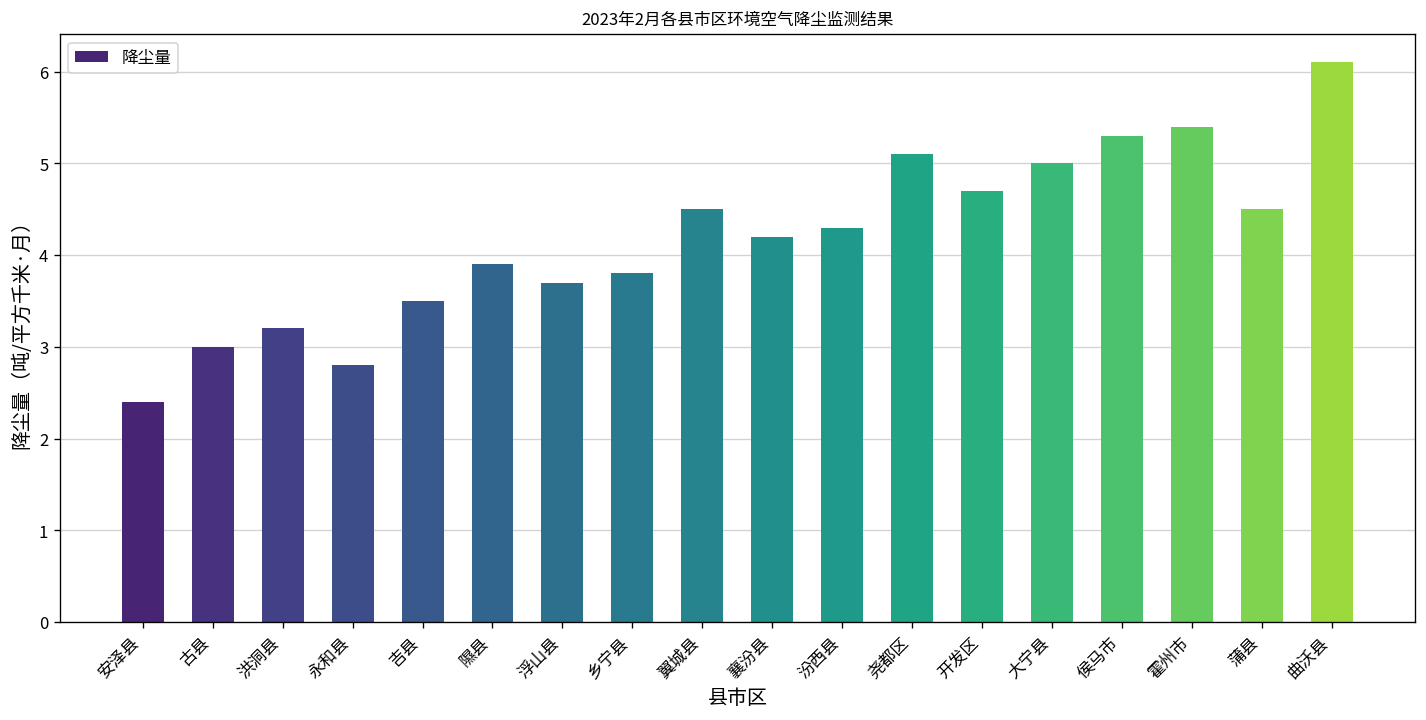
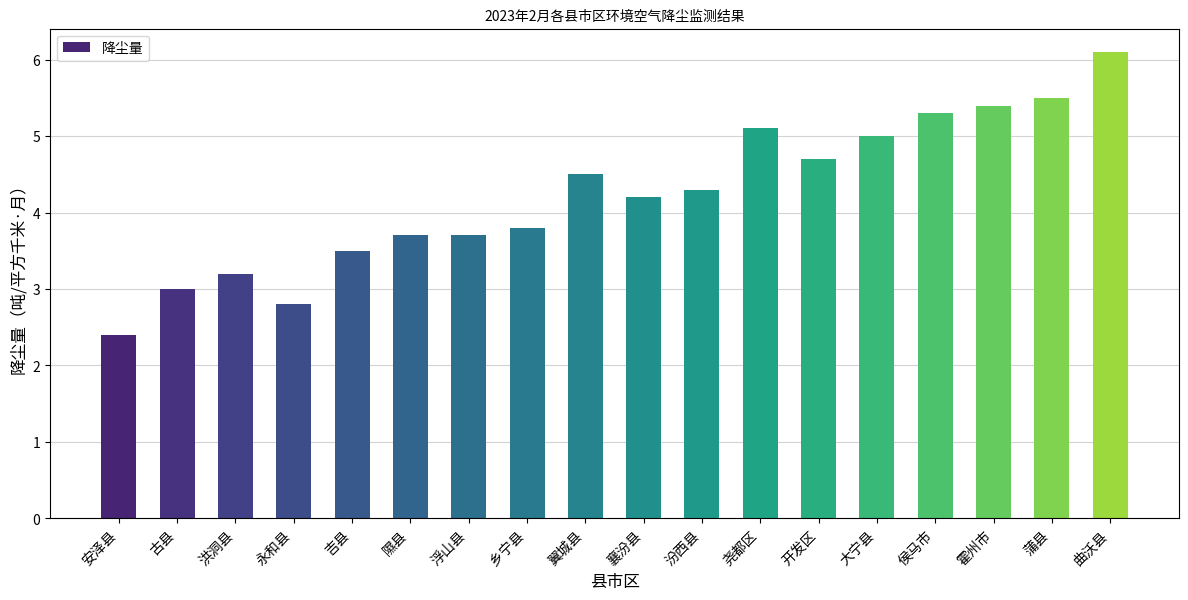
  {
    "安泽县": 2.4,
    "古县": 3.0,
    "洪洞县": 3.2,
    "永和县": 2.8,
    "吉县": 3.5,
-   "隰县": 3.9,
+   "隰县": 3.7,
    "浮山县": 3.7,
    "乡宁县": 3.8,
    "翼城县": 4.5,
    "襄汾县": 4.2,
    "汾西县": 4.3,
    "尧都区": 5.1,
    "开发区": 4.7,
    "大宁县": 5.0,
    "侯马市": 5.3,
    "霍州市": 5.4,
-   "蒲县": 4.5,
+   "蒲县": 5.5,
    "曲沃县": 6.1
  }
